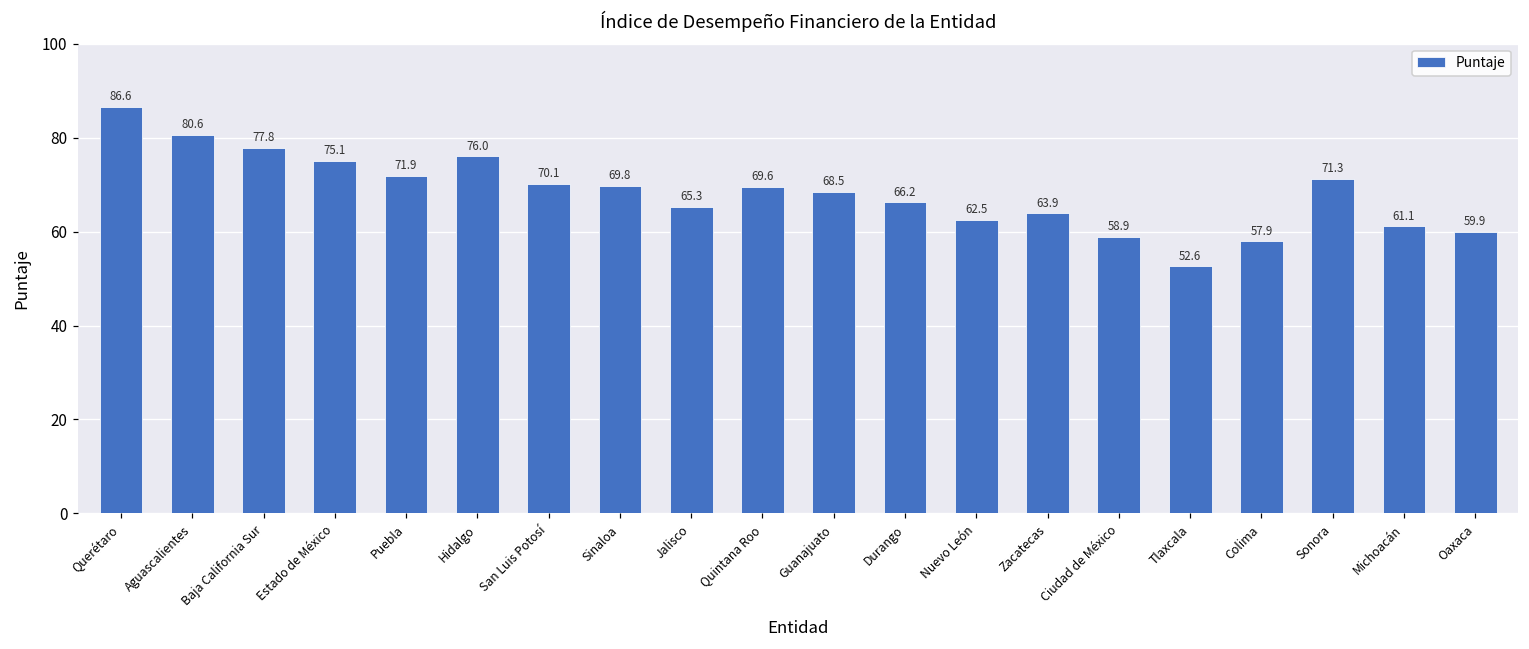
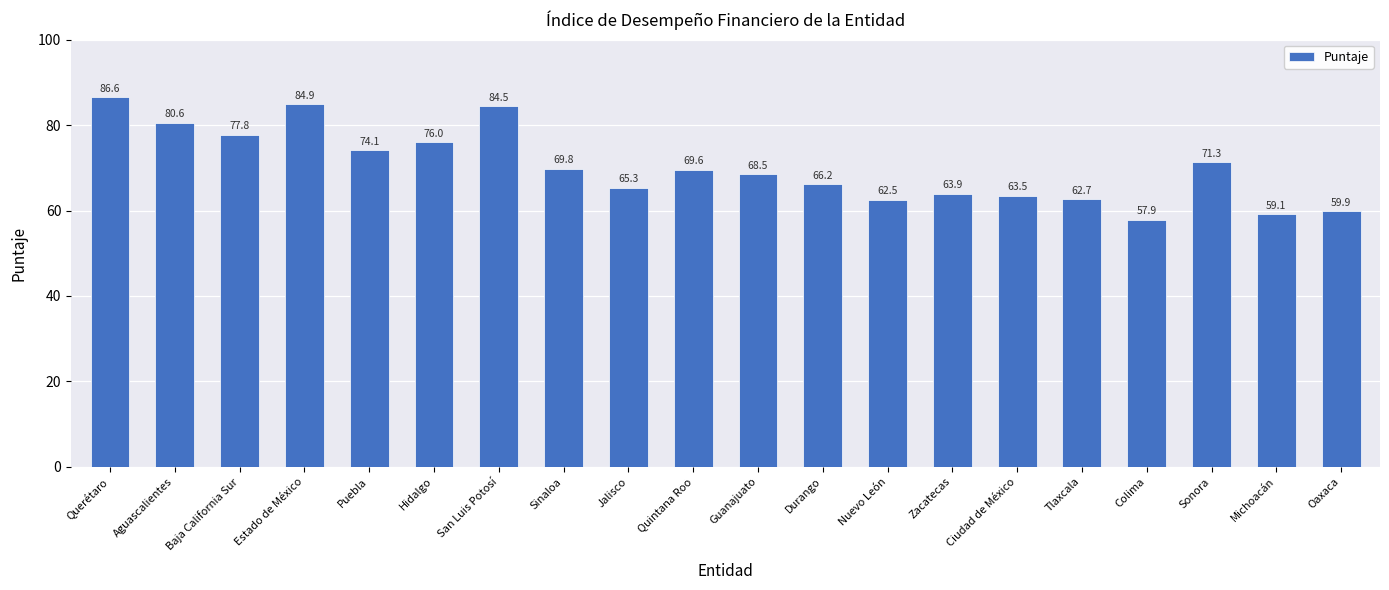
  {
    "Querétaro": 86.6,
    "Aguascalientes": 80.6,
    "Baja California Sur": 77.8,
-   "Estado de México": 75.1,
-   "Puebla": 71.9,
+   "Estado de México": 84.9,
+   "Puebla": 74.1,
    "Hidalgo": 76.0,
-   "San Luis Potosí": 70.1,
+   "San Luis Potosí": 84.5,
    "Sinaloa": 69.8,
    "Jalisco": 65.3,
    "Quintana Roo": 69.6,
    "Guanajuato": 68.5,
    "Durango": 66.2,
    "Nuevo León": 62.5,
    "Zacatecas": 63.9,
-   "Ciudad de México": 58.9,
-   "Tlaxcala": 52.6,
+   "Ciudad de México": 63.5,
+   "Tlaxcala": 62.7,
    "Colima": 57.9,
    "Sonora": 71.3,
-   "Michoacán": 61.1,
+   "Michoacán": 59.1,
    "Oaxaca": 59.9
  }
